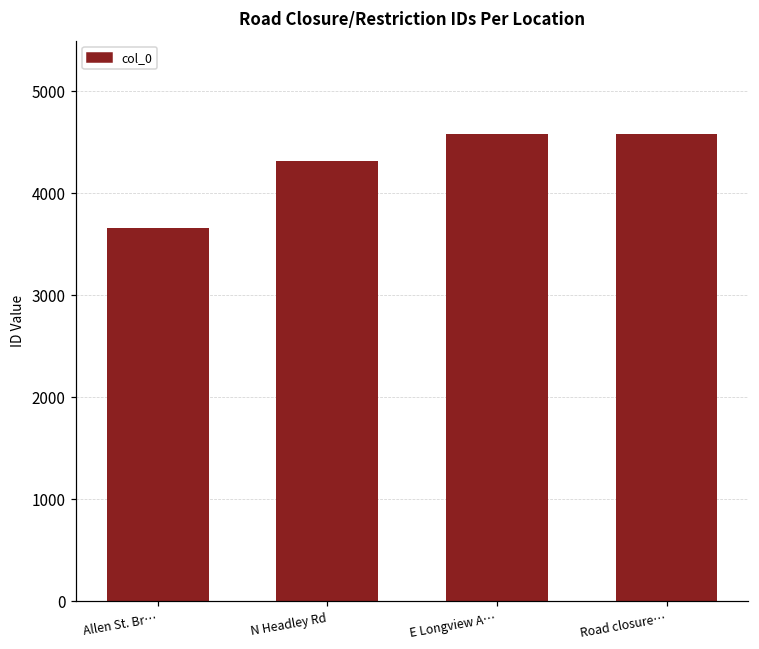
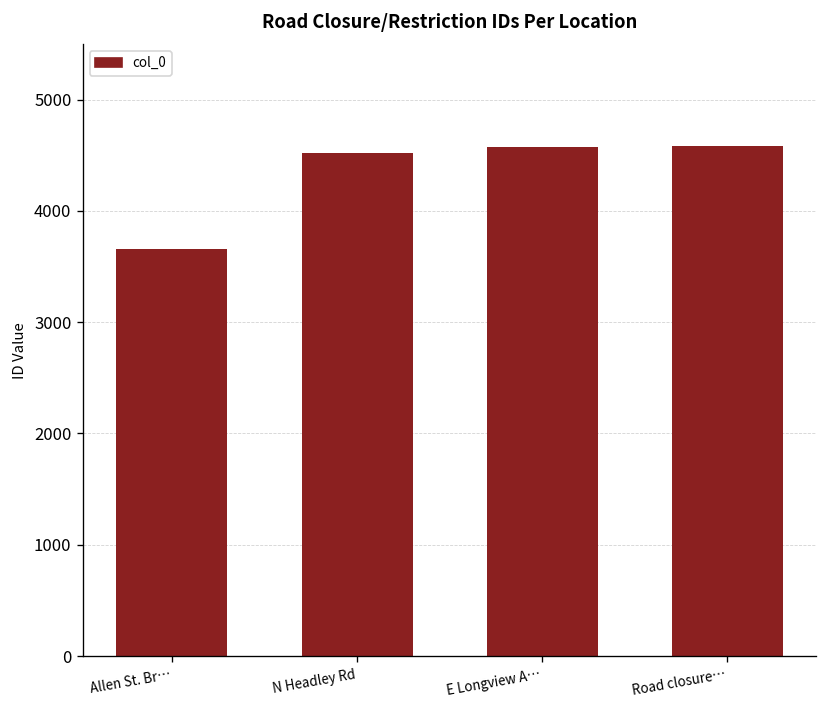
  {
    "Allen St. Br…": 3700,
-   "N Headley Rd": 4300,
+   "N Headley Rd": 4500,
    "E Longview A…": 4600,
    "Road closure…": 4600
  }
